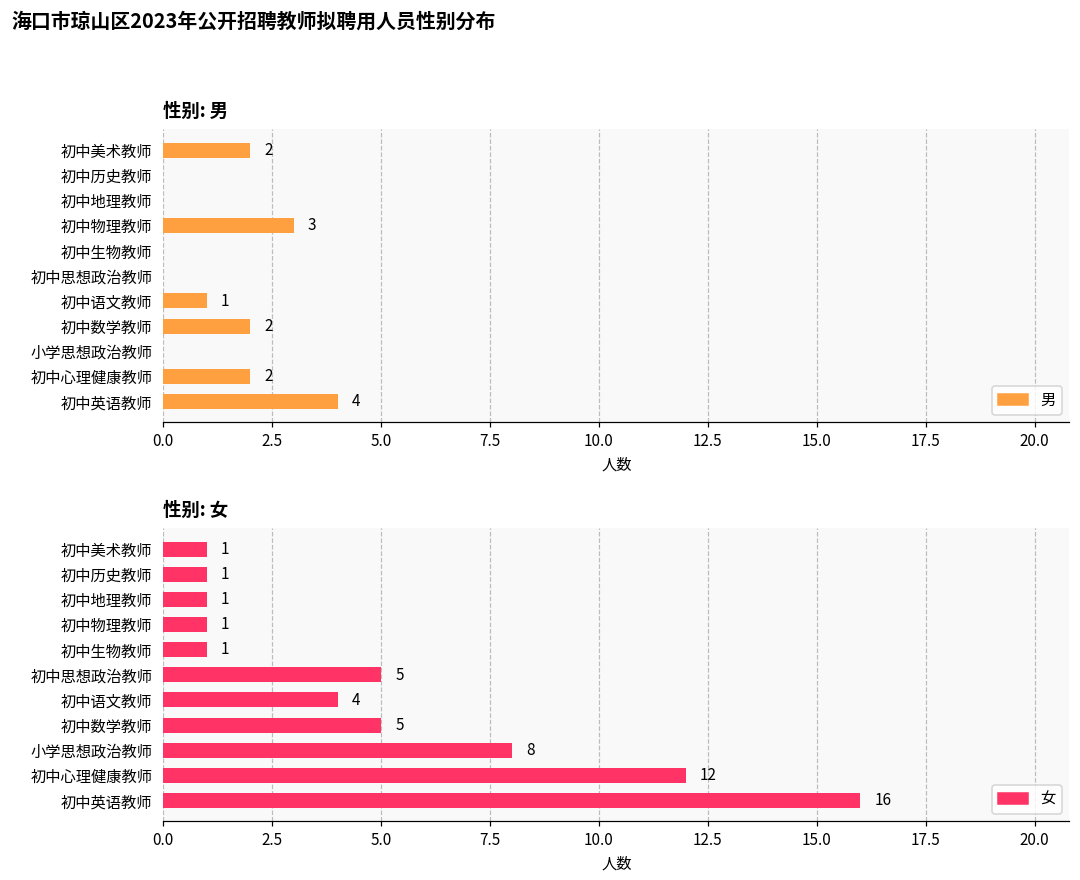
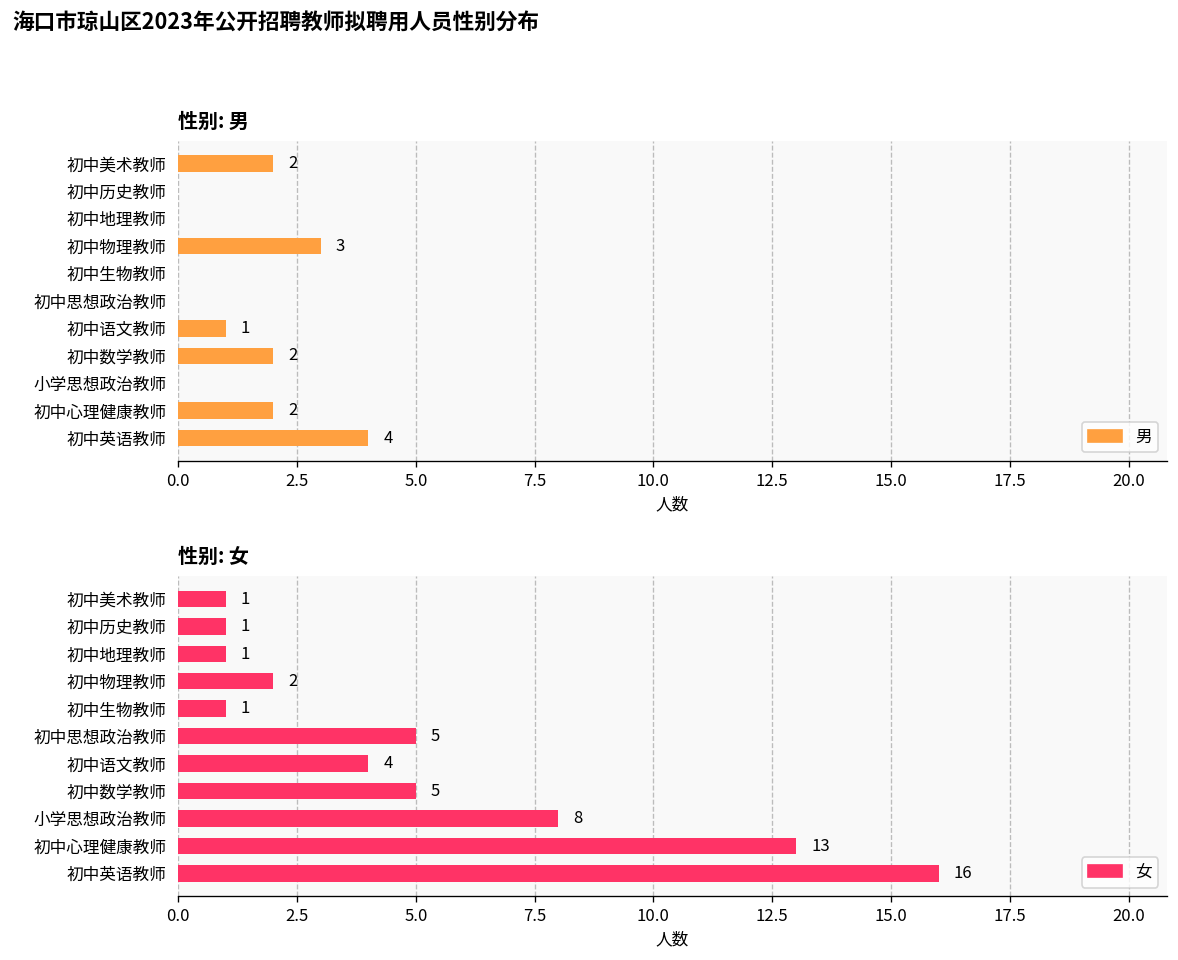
  {
    "性别: 男": {
      "初中美术教师": 2,
      "初中物理教师": 3,
      "初中语文教师": 1,
      "初中数学教师": 2,
      "初中心理健康教师": 2,
      "初中英语教师": 4
    },
    "性别: 女": {
      "初中美术教师": 1,
      "初中历史教师": 1,
      "初中地理教师": 1,
-     "初中物理教师": 1,
+     "初中物理教师": 2,
      "初中生物教师": 1,
      "初中思想政治教师": 5,
      "初中语文教师": 4,
      "初中数学教师": 5,
      "小学思想政治教师": 8,
-     "初中心理健康教师": 12,
+     "初中心理健康教师": 13,
      "初中英语教师": 16
    }
  }
